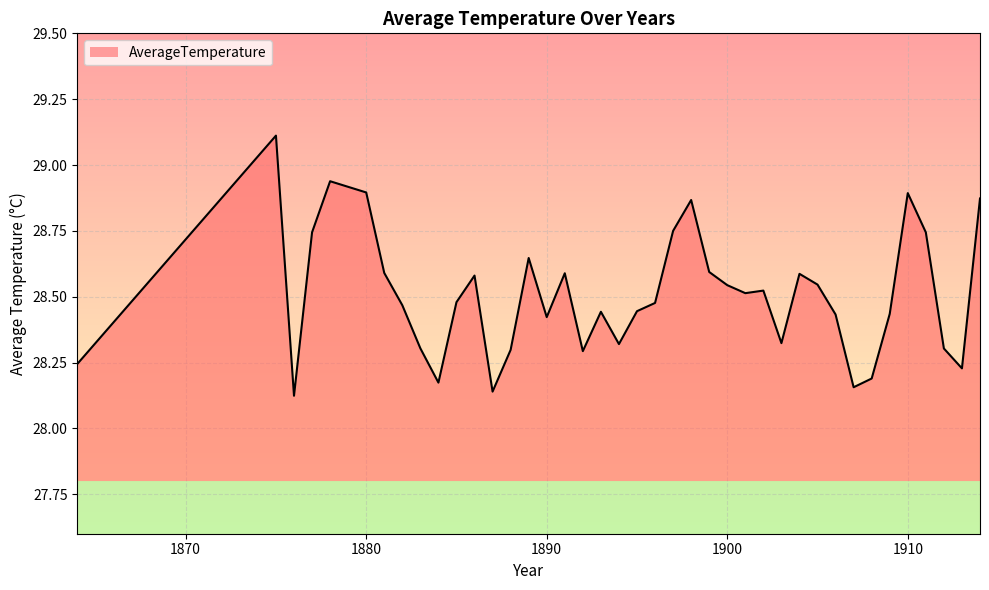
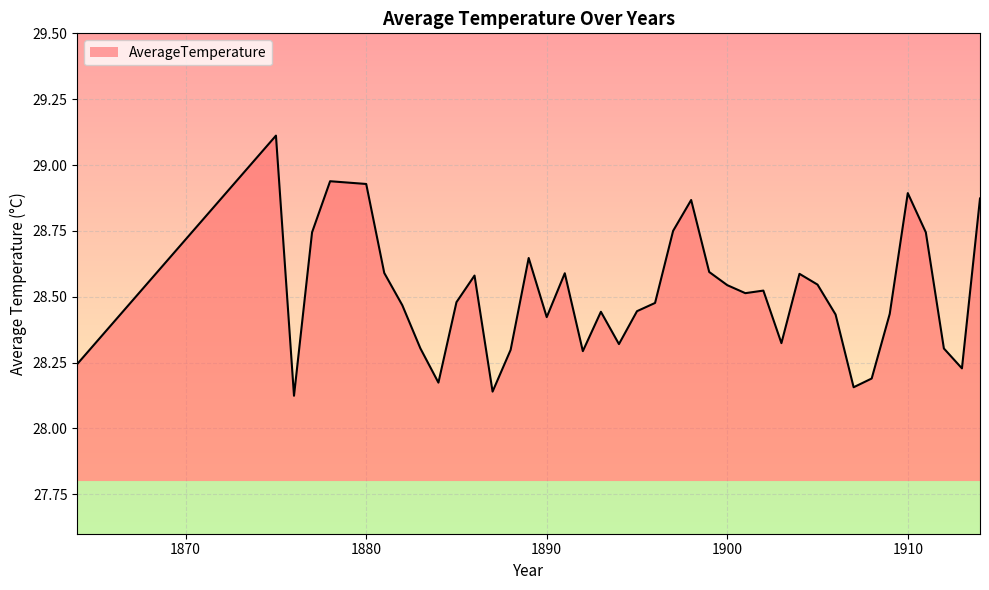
  {
-   "1880": 28.90,
+   "1880": 28.93,
    "1890": 28.42,
    "1900": 28.54,
    "1910": 28.89
  }
